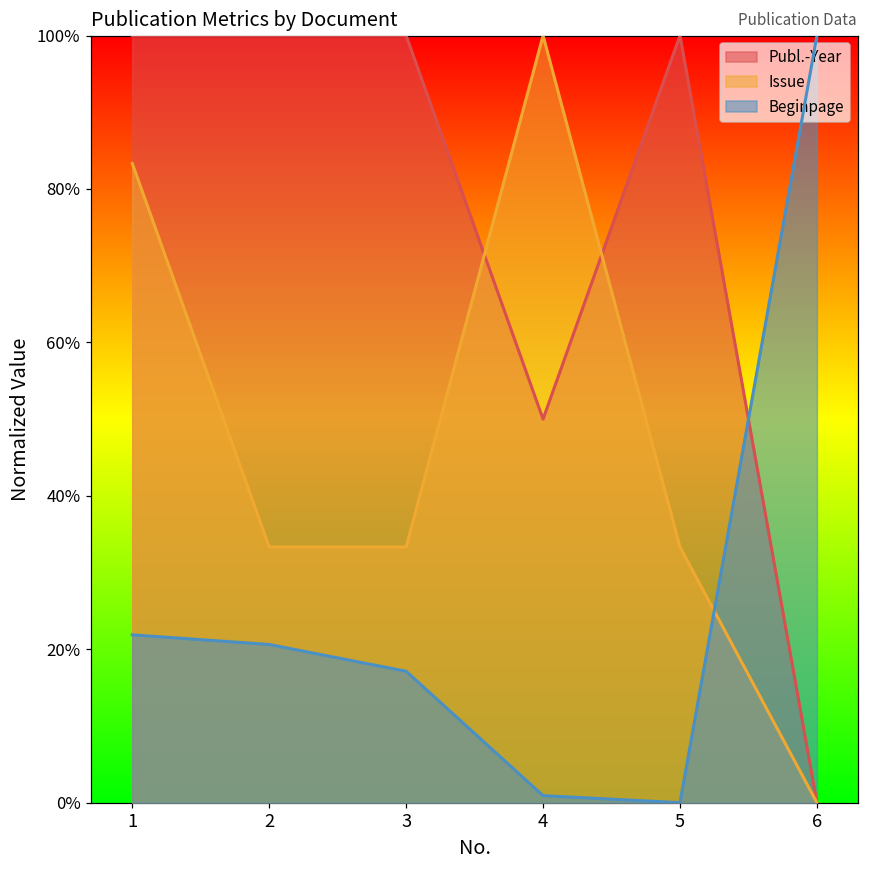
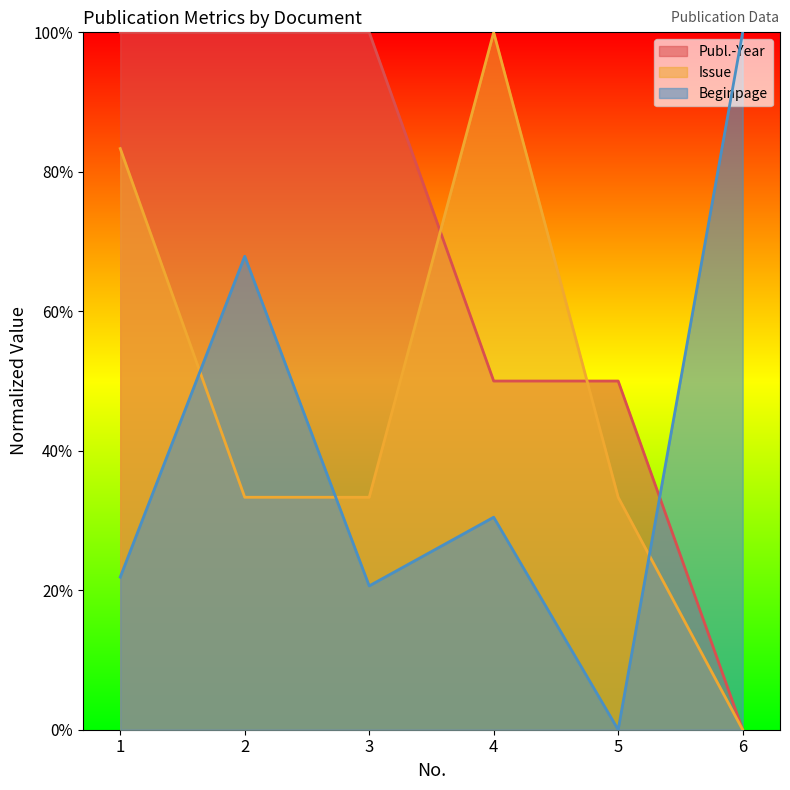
  {
    "Publ.-Year": {
      "1": "100%",
      "2": "100%",
      "3": "100%",
      "4": "50%",
-     "5": "100%"
+     "5": "50%"
    },
    "Issue": {
      "1": "83%",
      "2": "33%",
      "3": "33%",
      "4": "100%",
      "5": "33%"
    },
    "Beginpage": {
      "1": "22%",
-     "2": "21%",
-     "3": "17%",
-     "4": "1%",
+     "2": "68%",
+     "3": "21%",
+     "4": "30%",
      "5": "0%",
      "6": "100%"
    }
  }
